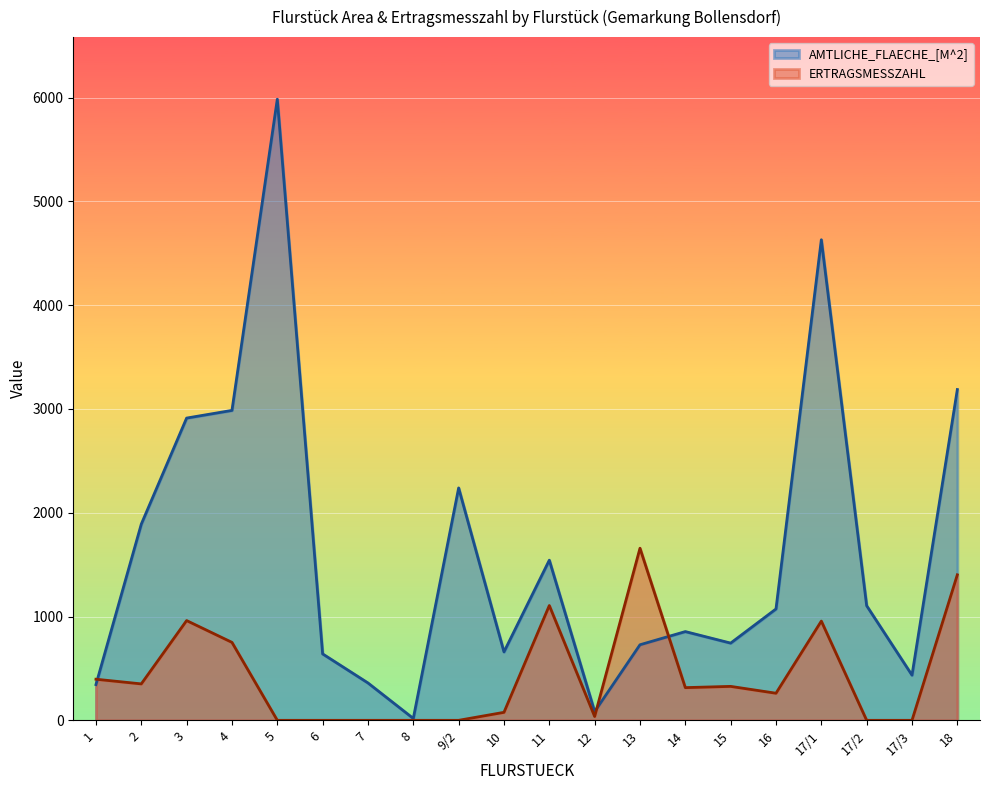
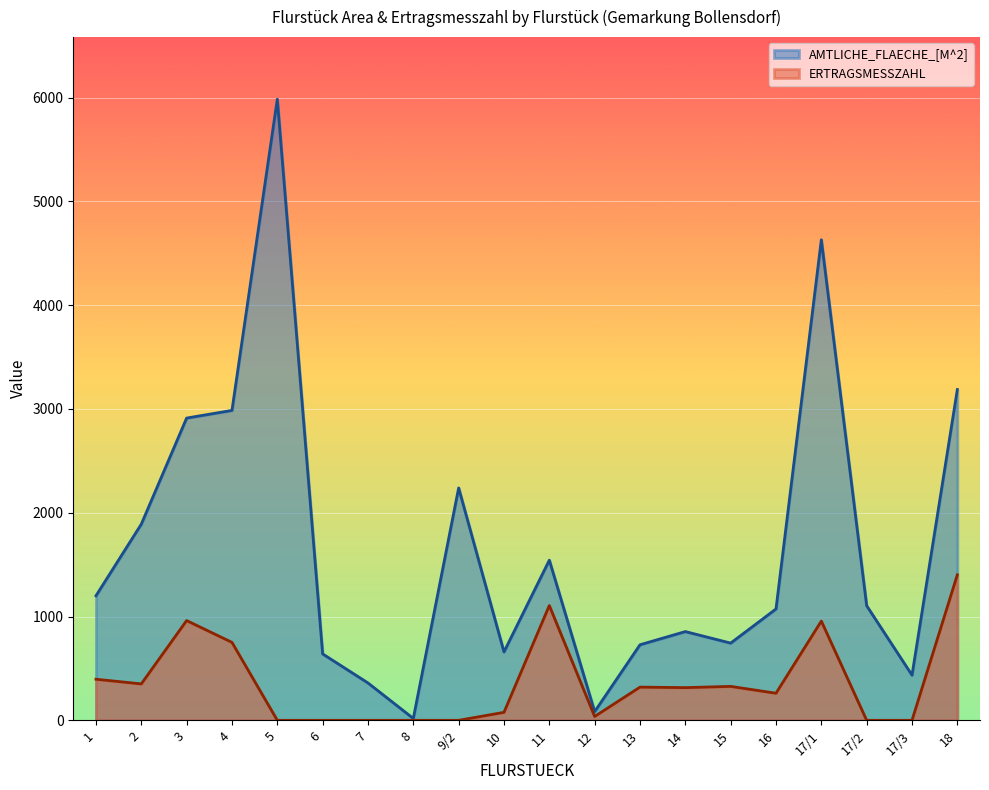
  {
    "AMTLICHE_FLAECHE_[M^2]": {
-     "1": 340,
+     "1": 1200,
      "2": 1890,
      "3": 2910,
      "4": 2990,
      "5": 5980,
      "6": 640,
      "7": 360,
      "9/2": 2240,
      "10": 660,
      "11": 1540,
      "12": 80,
      "13": 730,
      "14": 860,
      "15": 740,
      "16": 1070,
      "17/1": 4630,
      "17/2": 1100,
      "17/3": 440,
      "18": 3190
    },
    "ERTRAGSMESSZAHL": {
      "1": 400,
      "2": 350,
      "3": 960,
      "4": 750,
      "5": 0,
      "6": 0,
      "7": 0,
      "9/2": 0,
      "10": 80,
      "11": 1110,
      "12": 40,
-     "13": 1660,
+     "13": 320,
      "14": 320,
      "15": 330,
      "16": 260,
      "17/1": 960,
      "17/2": 0,
      "17/3": 0,
      "18": 1400
    }
  }
